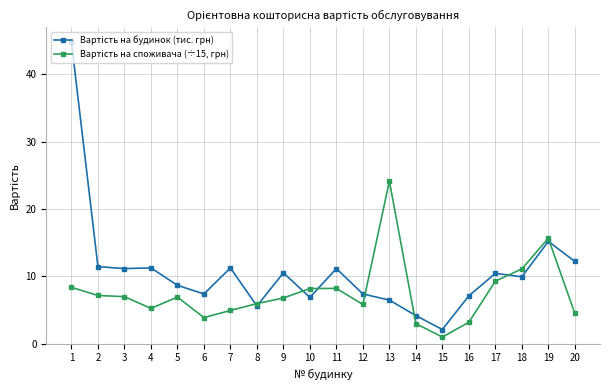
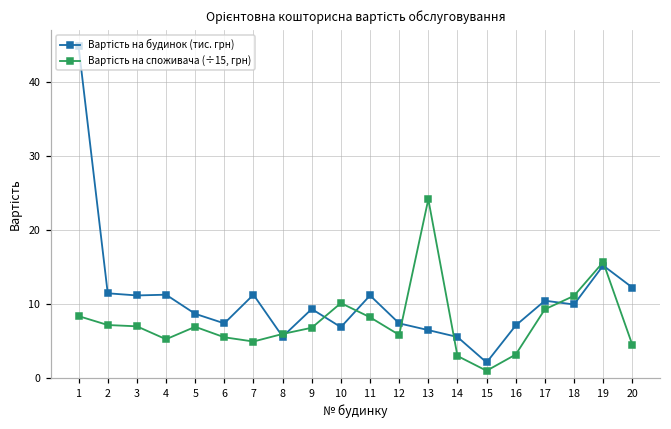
  {
    "Вартість на будинок (тис. грн)": {
      "2": 11,
      "3": 11,
      "4": 11,
      "5": 9,
      "6": 7,
      "7": 11,
-     "9": 11,
+     "9": 9,
      "10": 7,
      "11": 11,
      "12": 7,
      "13": 6,
-     "14": 4,
+     "14": 6,
      "15": 2,
      "16": 7,
      "17": 10,
      "18": 10,
      "19": 15,
      "20": 12
    },
    "Вартість на споживача (÷15, грн)": {
      "1": 8,
      "2": 7,
      "3": 7,
      "4": 5,
      "5": 7,
-     "6": 4,
+     "6": 5,
      "7": 5,
      "9": 7,
-     "10": 8,
+     "10": 10,
      "11": 8,
      "12": 6,
      "13": 24,
      "14": 3,
      "15": 1,
      "16": 3,
      "17": 9,
      "18": 11,
      "19": 16,
      "20": 4
    }
  }
